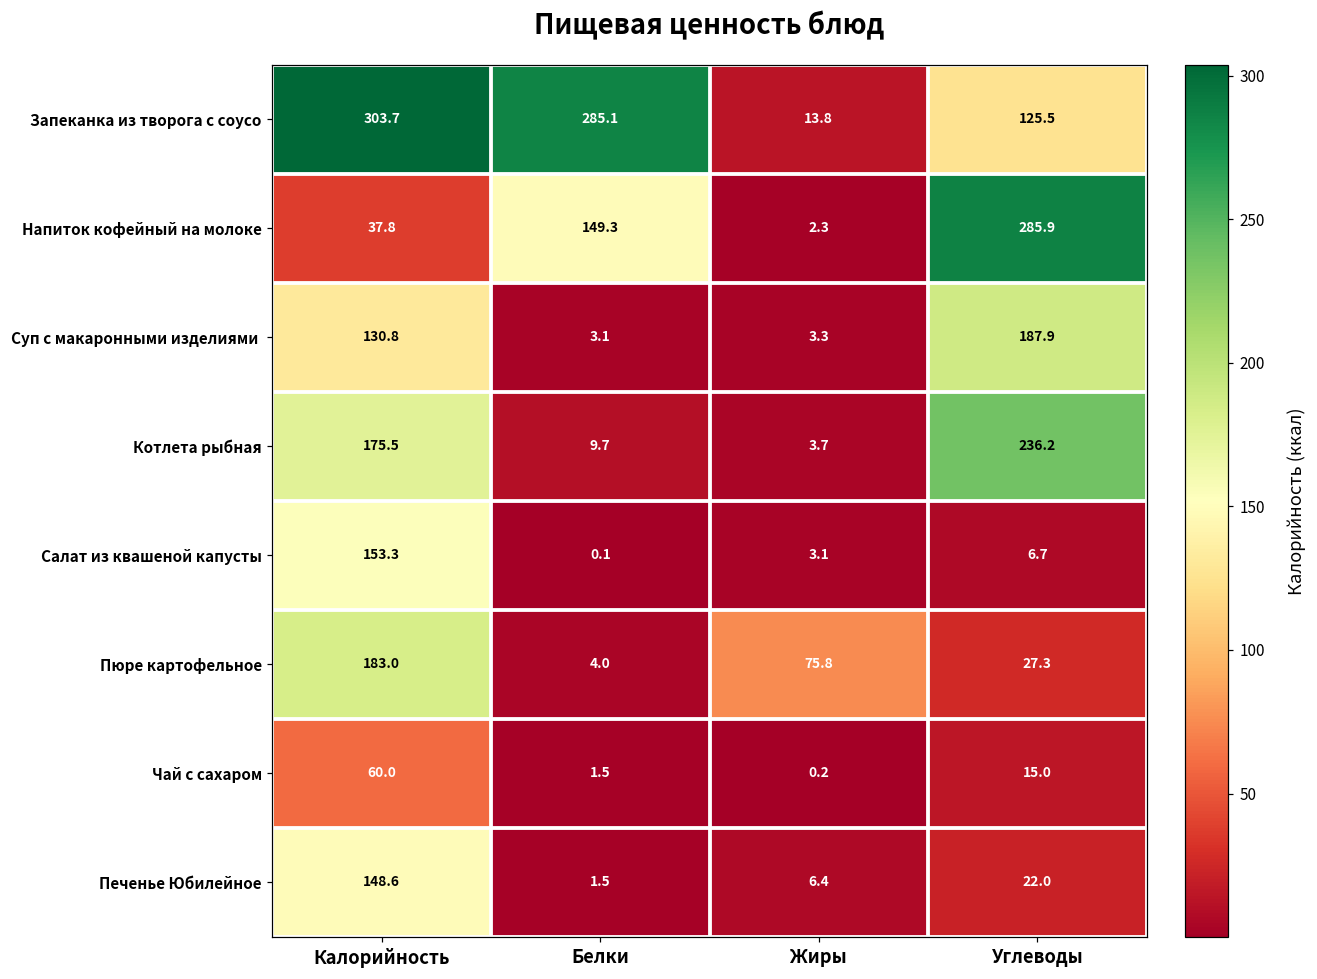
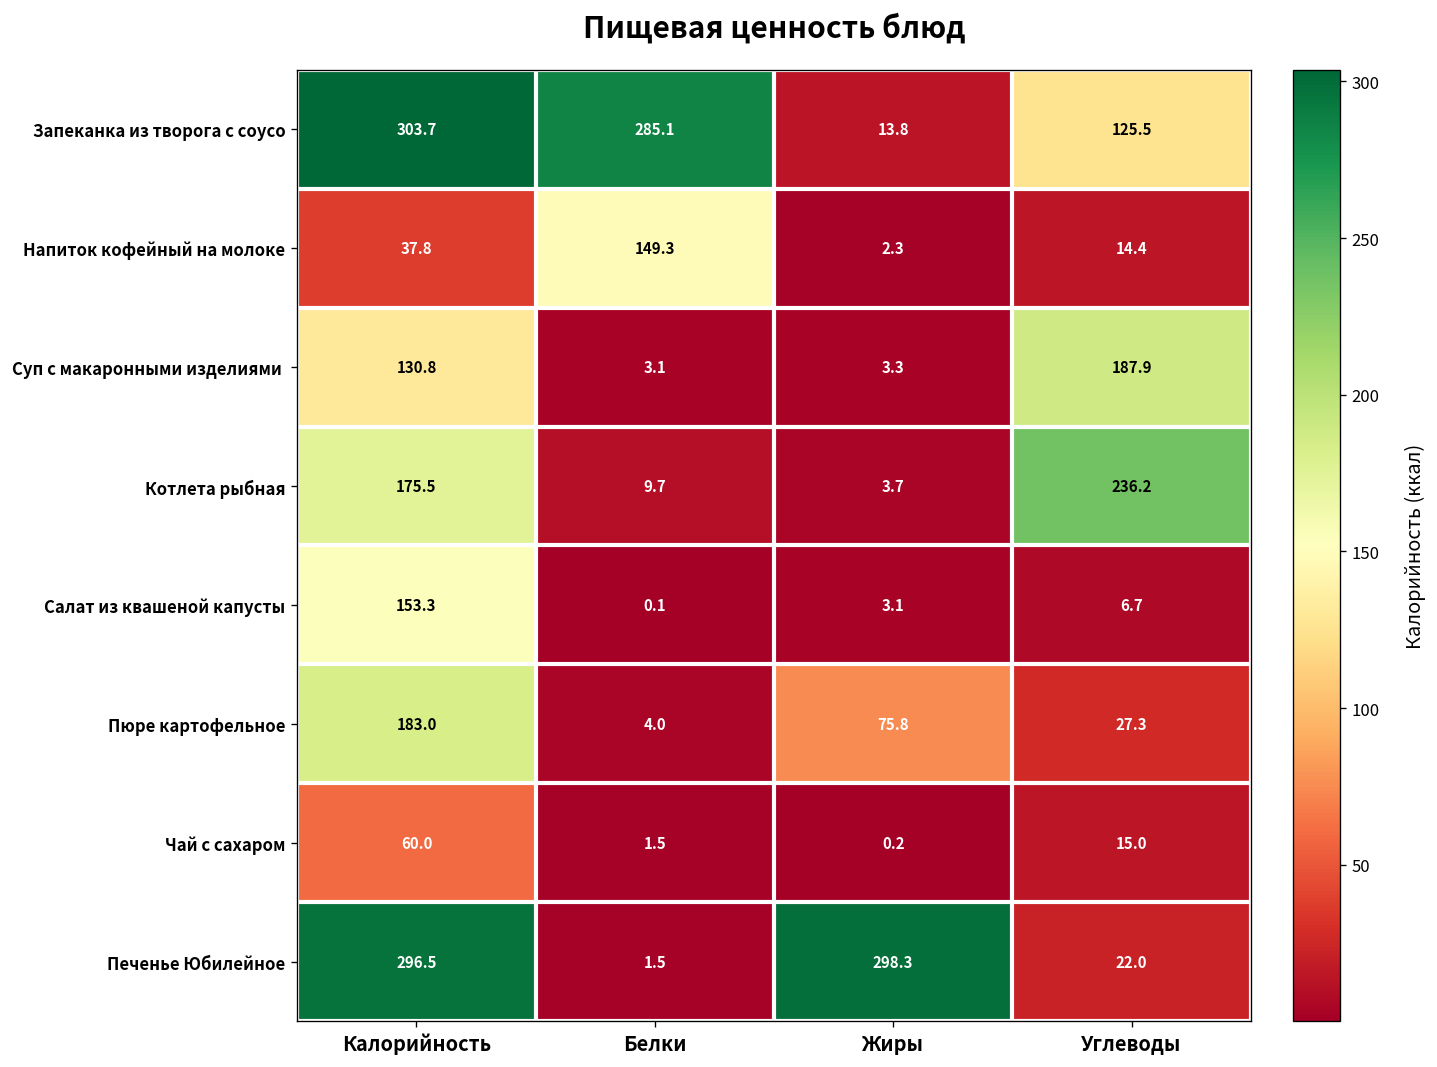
  {
    "Запеканка из творога с соусо": {
      "Калорийность": 303.7,
      "Белки": 285.1,
      "Жиры": 13.8,
      "Углеводы": 125.5
    },
    "Напиток кофейный на молоке": {
      "Калорийность": 37.8,
      "Белки": 149.3,
      "Жиры": 2.3,
-     "Углеводы": 285.9
+     "Углеводы": 14.4
    },
    "Суп с макаронными изделиями": {
      "Калорийность": 130.8,
      "Белки": 3.1,
      "Жиры": 3.3,
      "Углеводы": 187.9
    },
    "Котлета рыбная": {
      "Калорийность": 175.5,
      "Белки": 9.7,
      "Жиры": 3.7,
      "Углеводы": 236.2
    },
    "Салат из квашеной капусты": {
      "Калорийность": 153.3,
      "Белки": 0.1,
      "Жиры": 3.1,
      "Углеводы": 6.7
    },
    "Пюре картофельное": {
      "Калорийность": 183.0,
      "Белки": 4.0,
      "Жиры": 75.8,
      "Углеводы": 27.3
    },
    "Чай с сахаром": {
      "Калорийность": 60.0,
      "Белки": 1.5,
      "Жиры": 0.2,
      "Углеводы": 15.0
    },
    "Печенье Юбилейное": {
-     "Калорийность": 148.6,
+     "Калорийность": 296.5,
      "Белки": 1.5,
-     "Жиры": 6.4,
+     "Жиры": 298.3,
      "Углеводы": 22.0
    }
  }
